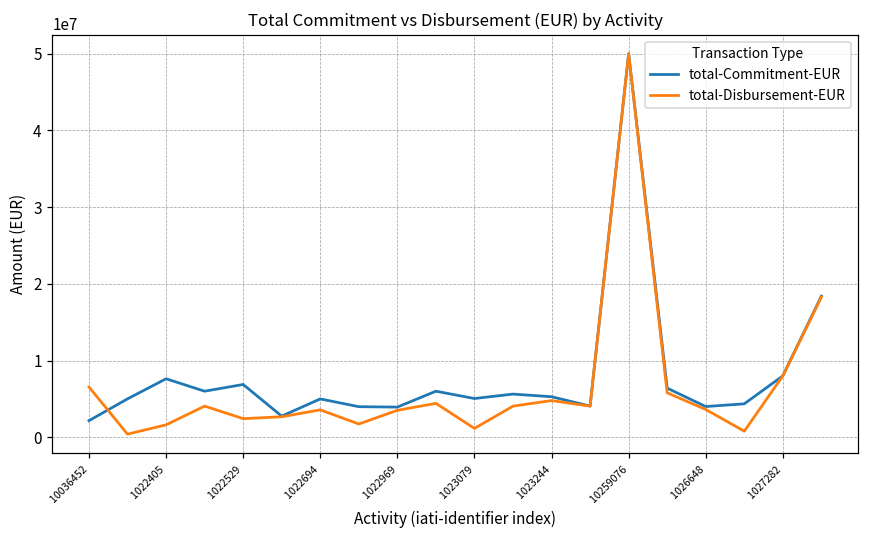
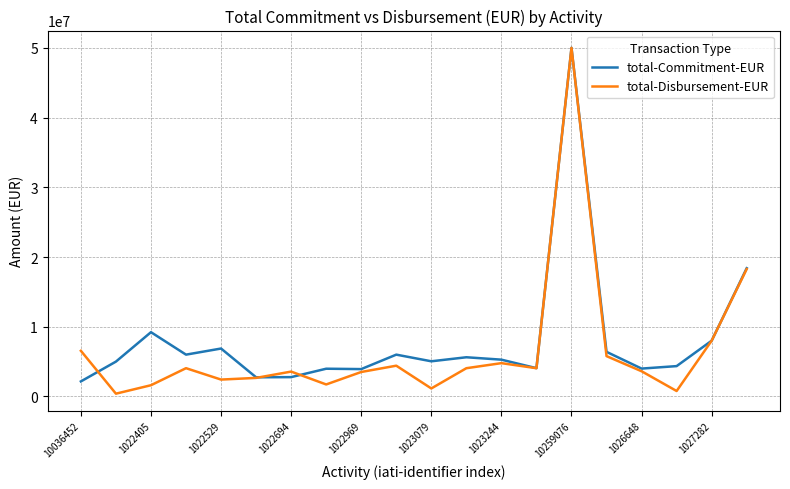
  {
    "total-Commitment-EUR": {
      "10036452": 2000000,
-     "1022405": 8000000,
+     "1022405": 9000000,
      "1022529": 7000000,
-     "1022694": 5000000,
+     "1022694": 3000000,
      "1022969": 4000000,
      "1023079": 5000000,
      "1023244": 5000000,
      "1026648": 4000000
    },
    "total-Disbursement-EUR": {
      "10036452": 7000000,
      "1022405": 2000000,
      "1022529": 2000000,
      "1022694": 4000000,
      "1022969": 4000000,
      "1023079": 1000000,
      "1023244": 5000000,
      "1026648": 4000000
    }
  }
